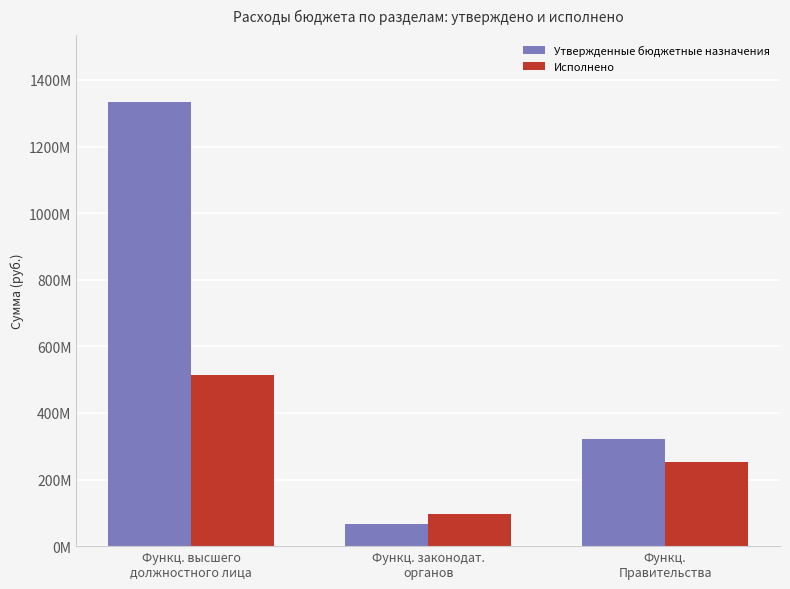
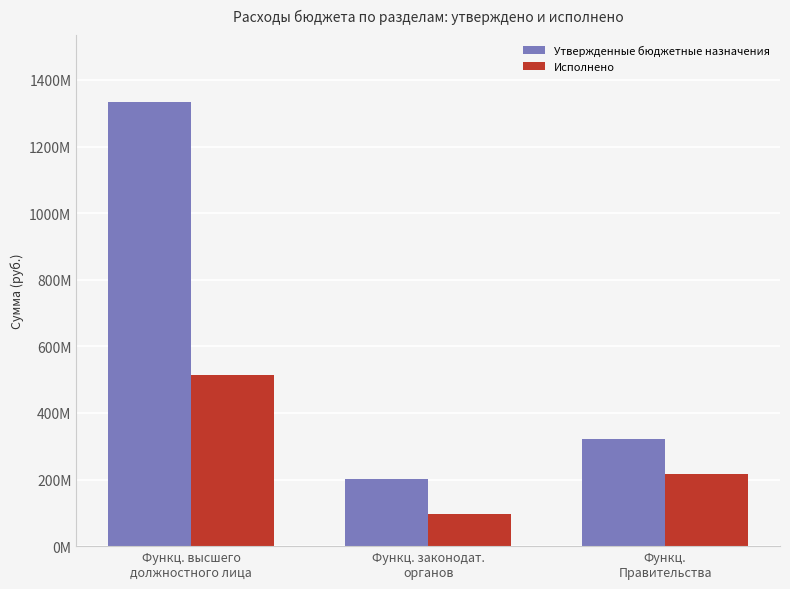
  {
    "Утвержденные бюджетные назначения": {
      "Функц. высшего должностного лица": 1330000000,
-     "Функц. законодат. органов": 70000000,
+     "Функц. законодат. органов": 200000000,
      "Функц. Правительства": 320000000
    },
    "Исполнено": {
      "Функц. высшего должностного лица": 510000000,
      "Функц. законодат. органов": 100000000,
-     "Функц. Правительства": 250000000
+     "Функц. Правительства": 220000000
    }
  }
